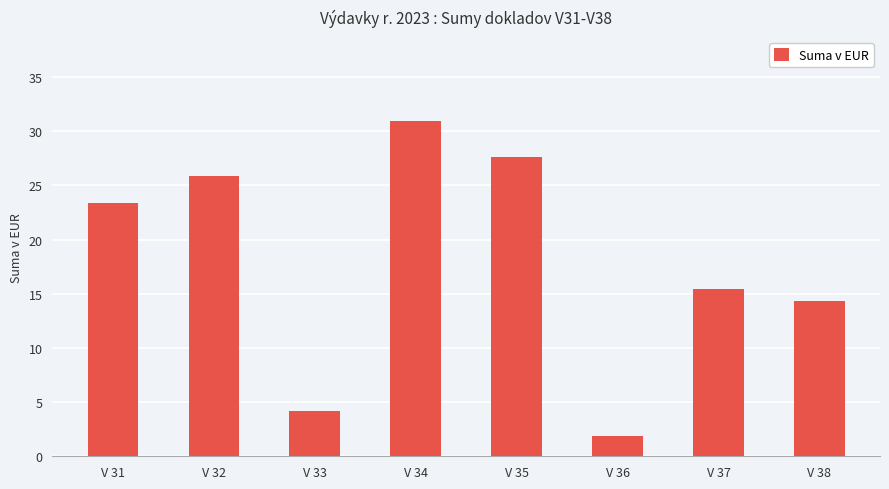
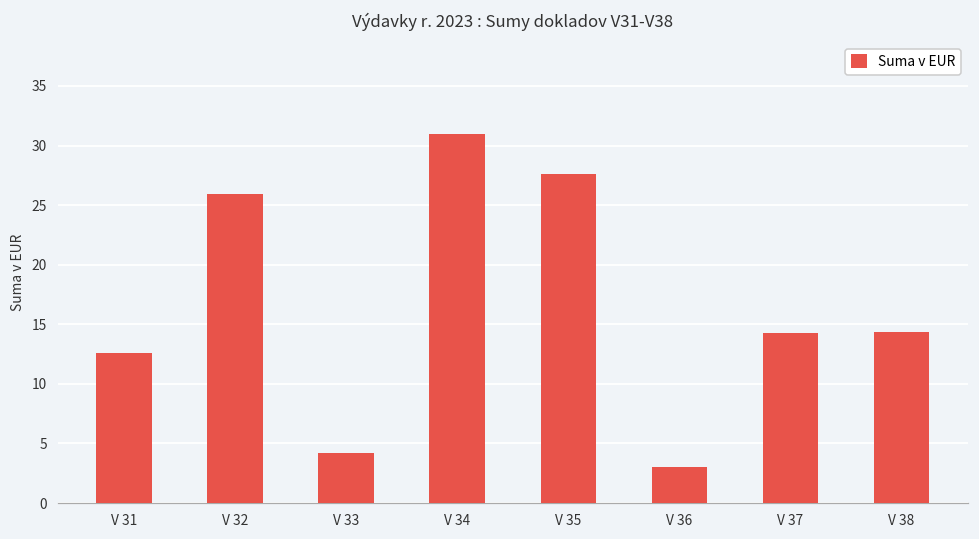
  {
-   "V 31": 23.4,
+   "V 31": 12.6,
    "V 32": 25.9,
    "V 33": 4.2,
    "V 34": 31.0,
    "V 35": 27.6,
-   "V 36": 1.9,
-   "V 37": 15.4,
+   "V 36": 3.0,
+   "V 37": 14.3,
    "V 38": 14.4
  }
